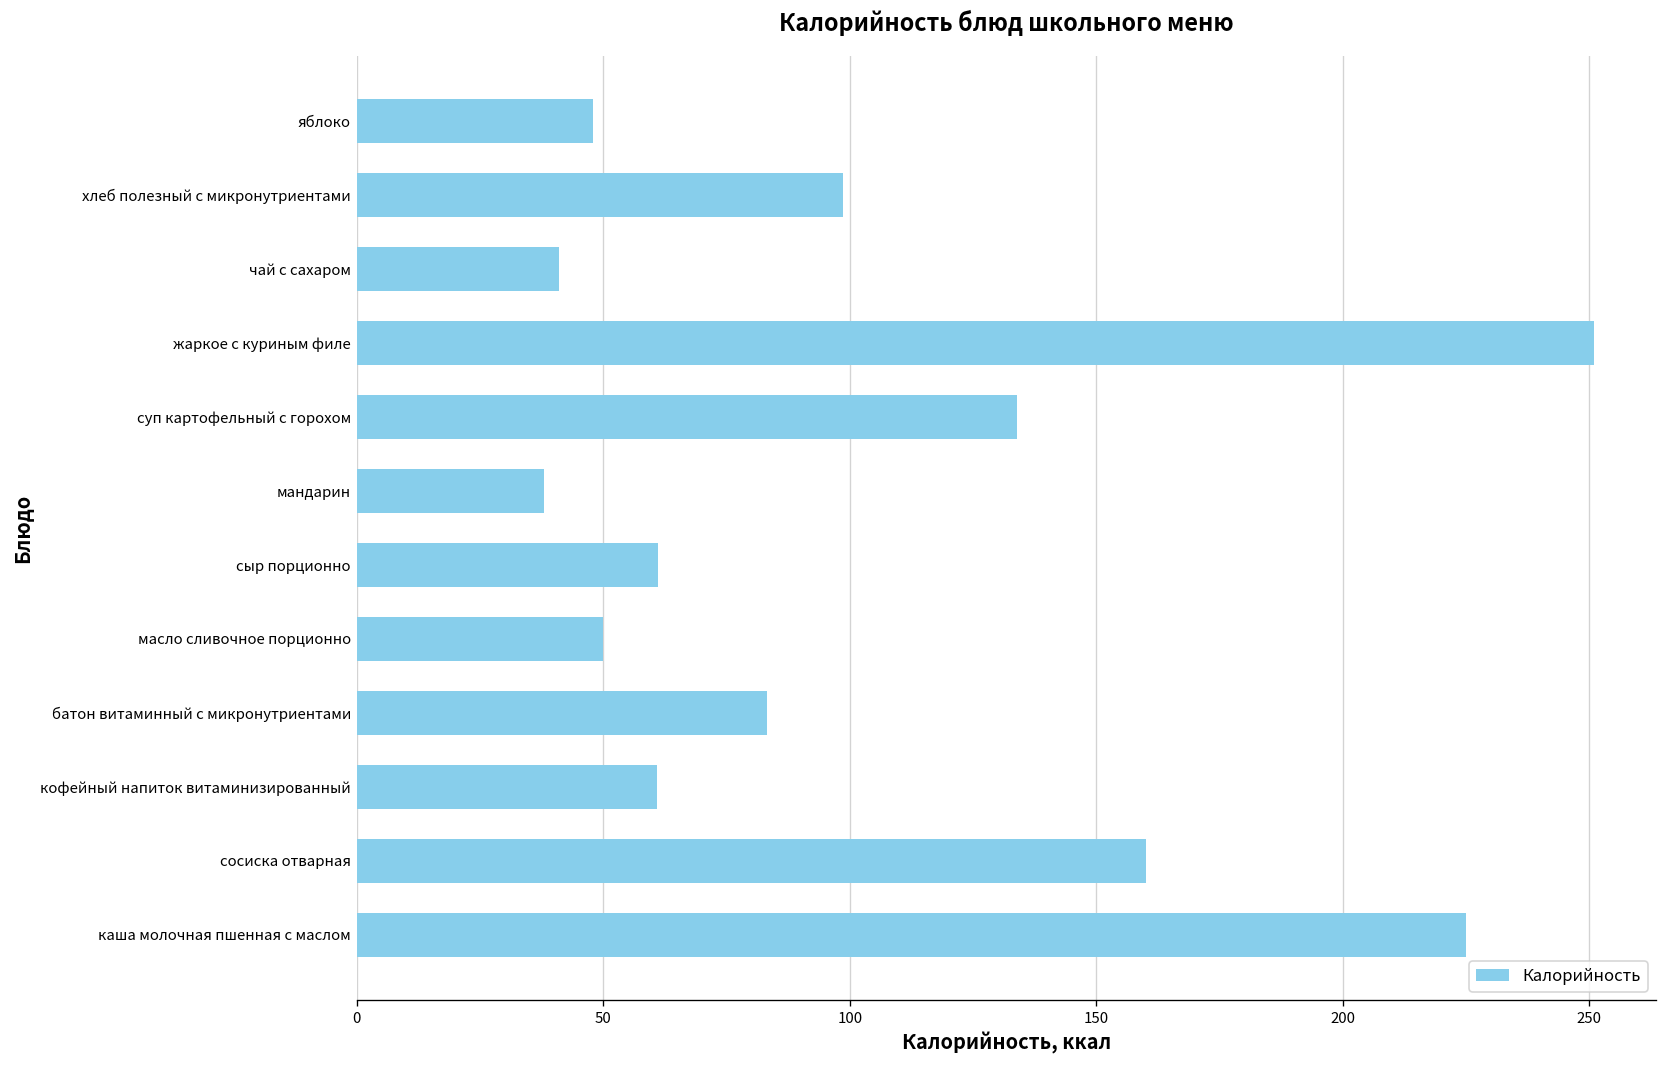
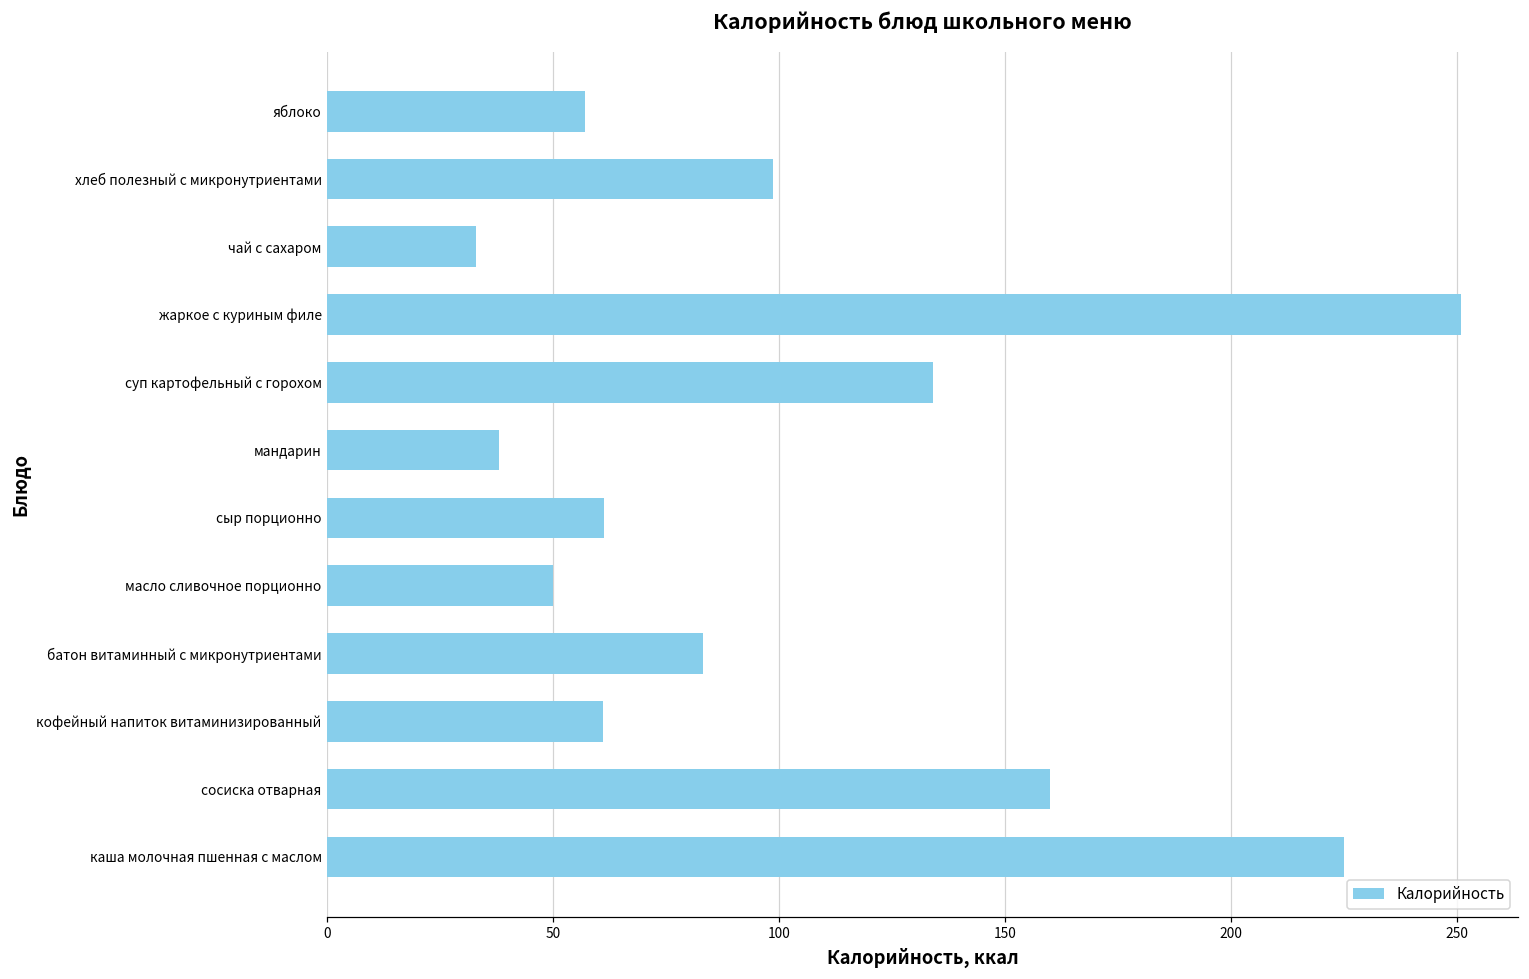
  {
-   "яблоко": 48,
+   "яблоко": 57,
    "хлеб полезный с микронутриентами": 99,
-   "чай с сахаром": 41,
+   "чай с сахаром": 33,
    "жаркое с куриным филе": 251,
    "суп картофельный с горохом": 134,
    "мандарин": 38,
    "сыр порционно": 61,
    "масло сливочное порционно": 50,
    "батон витаминный с микронутриентами": 83,
    "кофейный напиток витаминизированный": 61,
    "сосиска отварная": 160,
    "каша молочная пшенная с маслом": 225
  }
